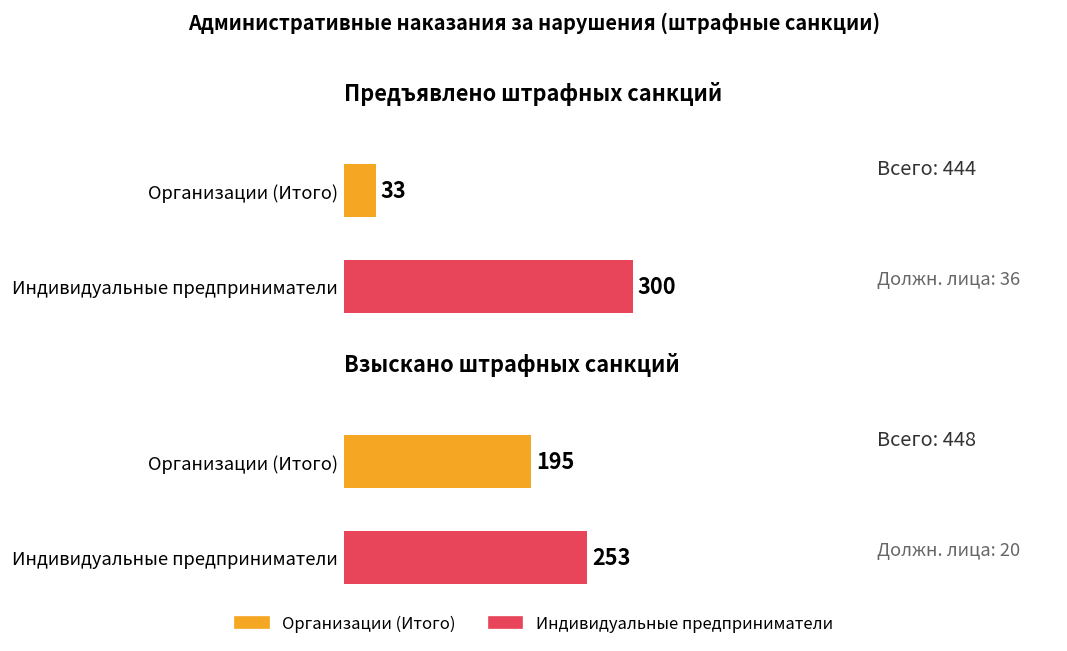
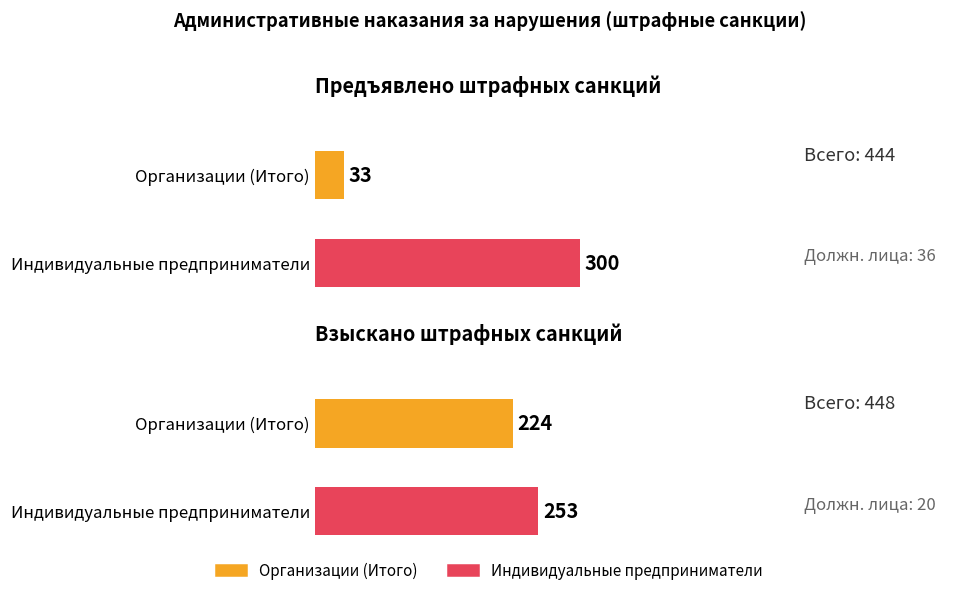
  {
    "Предъявлено штрафных санкций": {
      "Организации (Итого)": 33,
      "Индивидуальные предприниматели": 300
    },
    "Взыскано штрафных санкций": {
-     "Организации (Итого)": 195,
+     "Организации (Итого)": 224,
      "Индивидуальные предприниматели": 253
    }
  }
